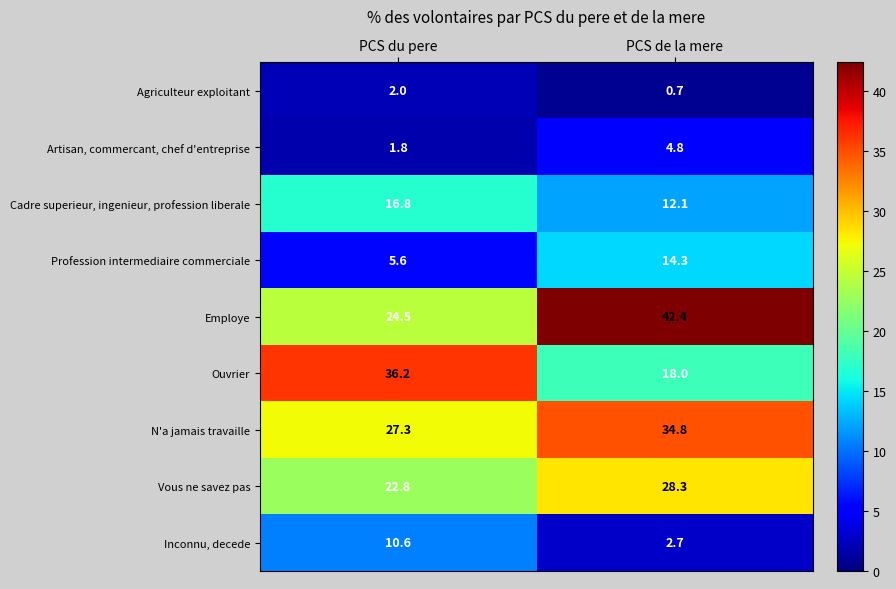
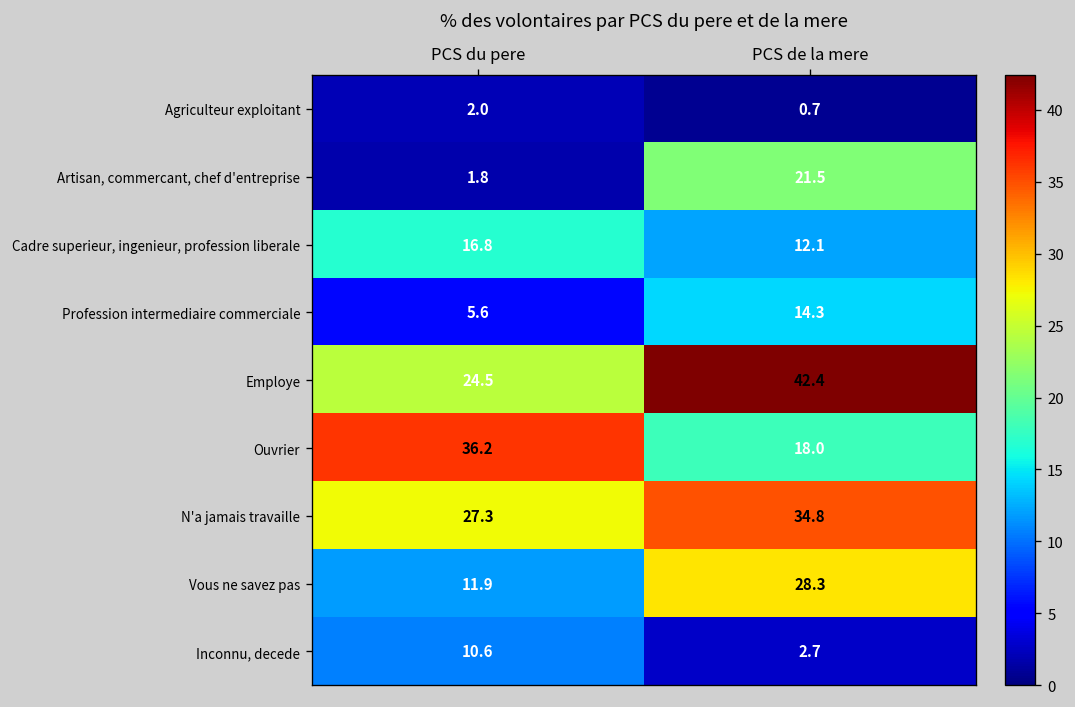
  {
    "Agriculteur exploitant": {
      "PCS du pere": 2.0,
      "PCS de la mere": 0.7
    },
    "Artisan, commercant, chef d'entreprise": {
      "PCS du pere": 1.8,
-     "PCS de la mere": 4.8
+     "PCS de la mere": 21.5
    },
    "Cadre superieur, ingenieur, profession liberale": {
      "PCS du pere": 16.8,
      "PCS de la mere": 12.1
    },
    "Profession intermediaire commerciale": {
      "PCS du pere": 5.6,
      "PCS de la mere": 14.3
    },
    "Employe": {
      "PCS du pere": 24.5,
      "PCS de la mere": 42.4
    },
    "Ouvrier": {
      "PCS du pere": 36.2,
      "PCS de la mere": 18.0
    },
    "N'a jamais travaille": {
      "PCS du pere": 27.3,
      "PCS de la mere": 34.8
    },
    "Vous ne savez pas": {
-     "PCS du pere": 22.8,
+     "PCS du pere": 11.9,
      "PCS de la mere": 28.3
    },
    "Inconnu, decede": {
      "PCS du pere": 10.6,
      "PCS de la mere": 2.7
    }
  }
